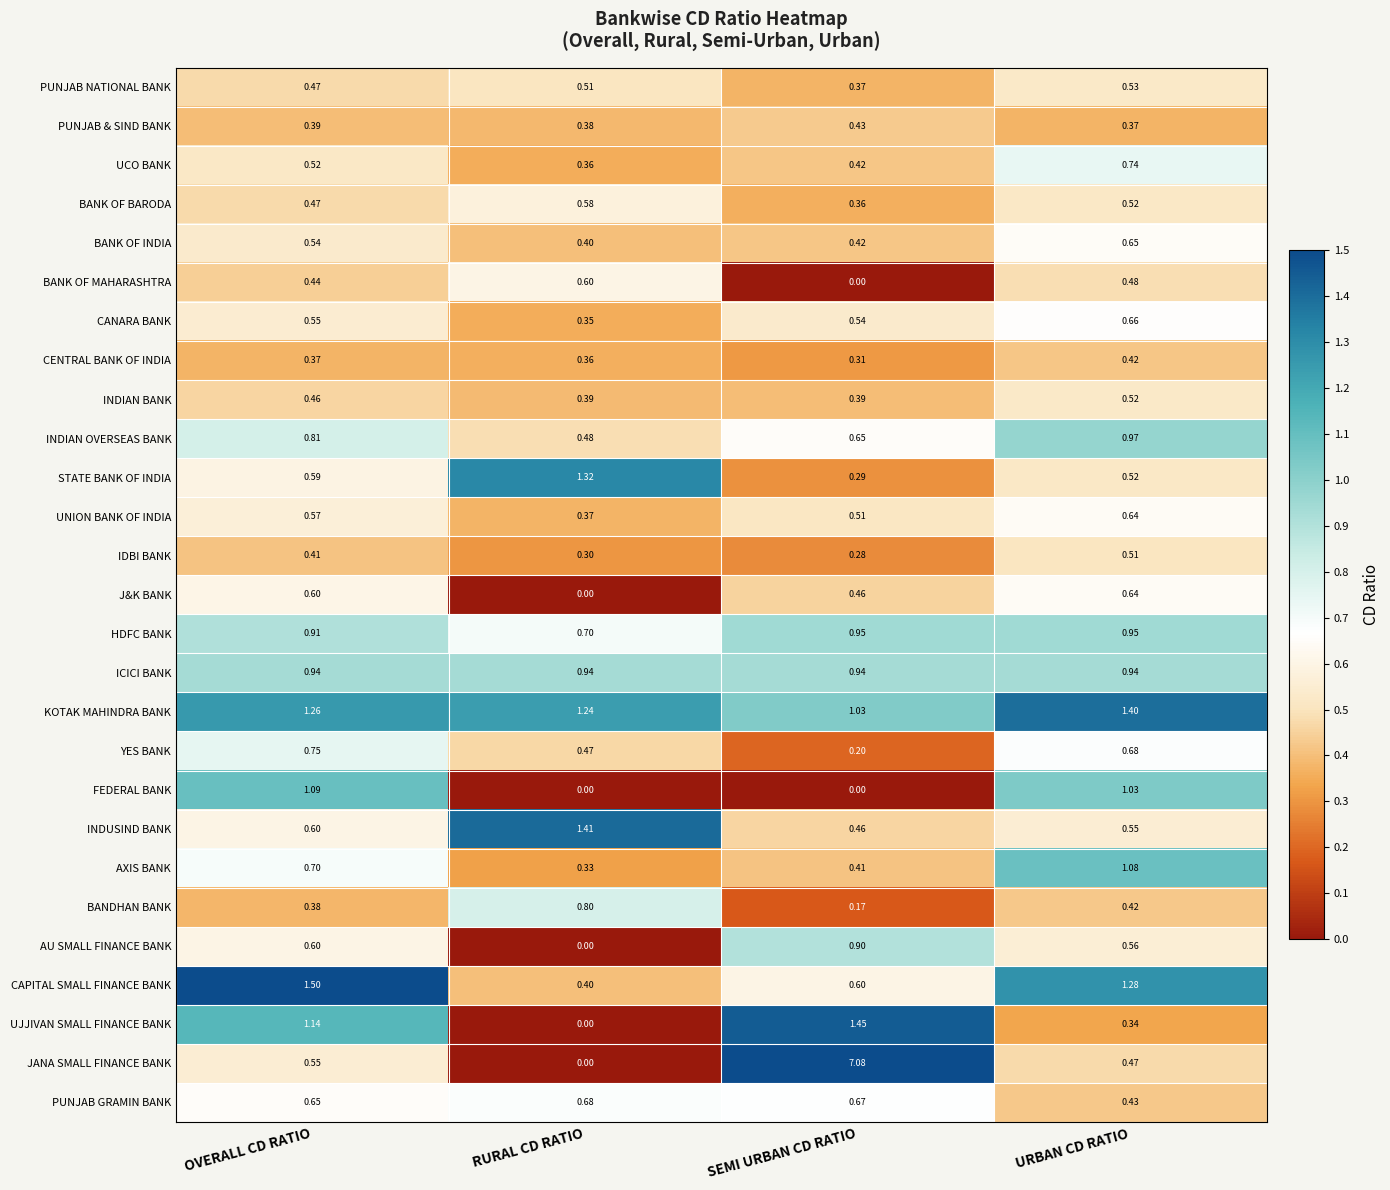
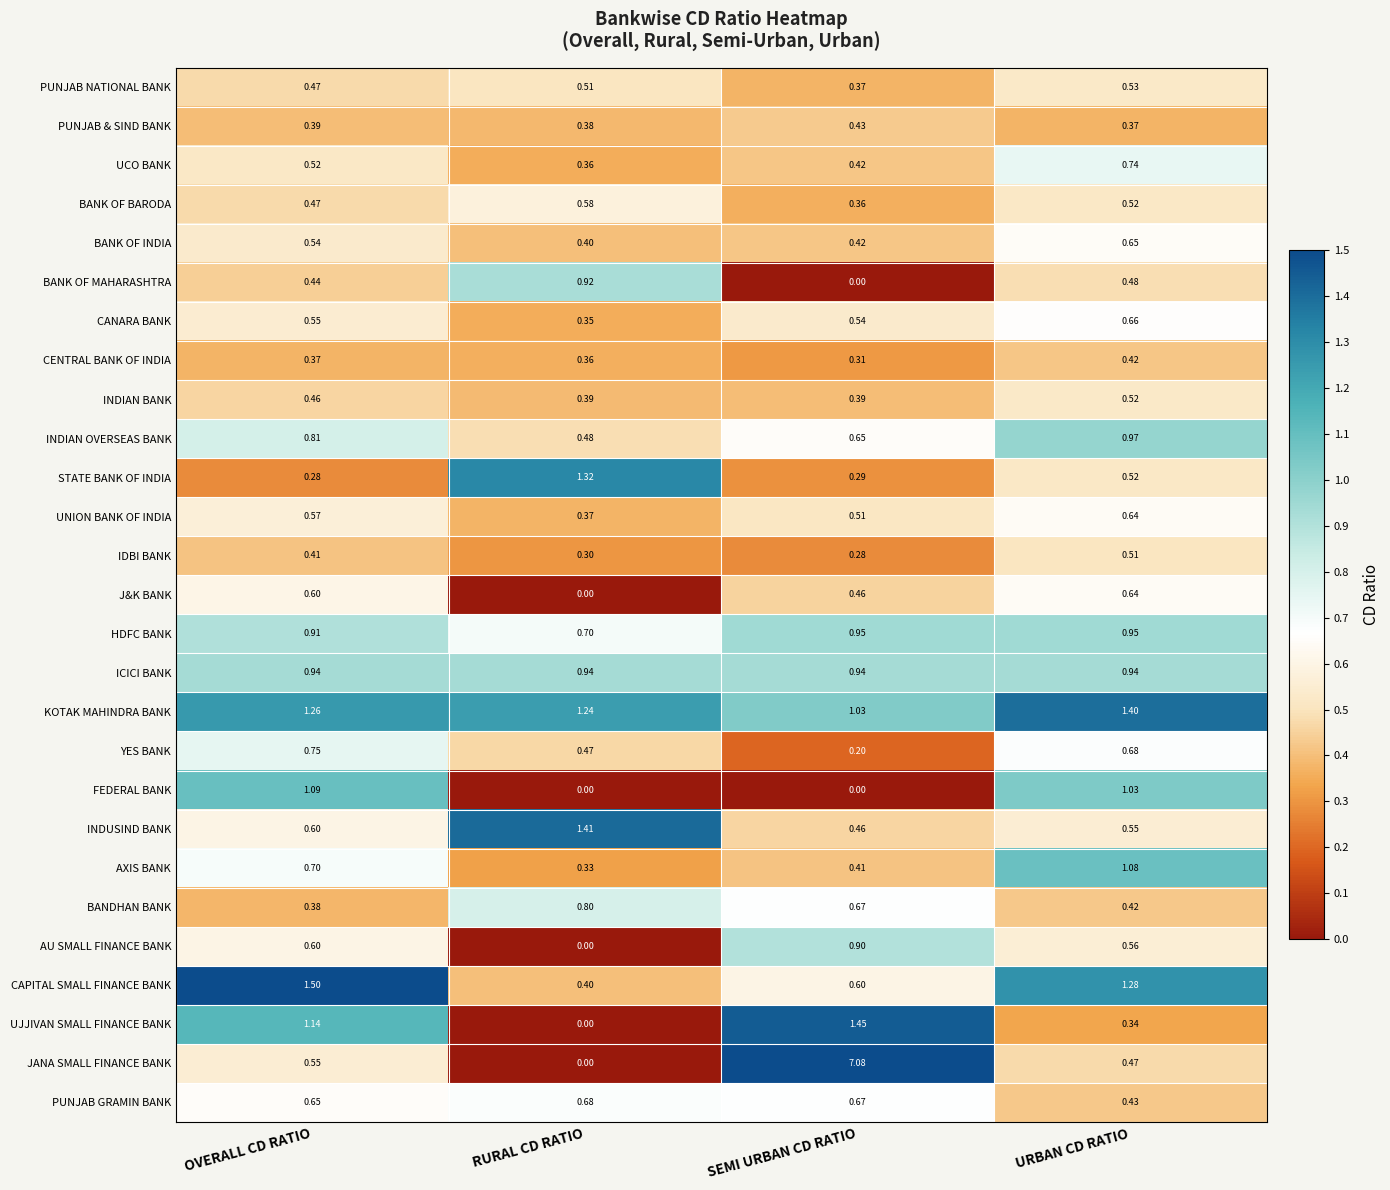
  {
    "PUNJAB NATIONAL BANK": {
      "OVERALL CD RATIO": 0.47,
      "RURAL CD RATIO": 0.51,
      "SEMI URBAN CD RATIO": 0.37,
      "URBAN CD RATIO": 0.53
    },
    "PUNJAB & SIND BANK": {
      "OVERALL CD RATIO": 0.39,
      "RURAL CD RATIO": 0.38,
      "SEMI URBAN CD RATIO": 0.43,
      "URBAN CD RATIO": 0.37
    },
    "UCO BANK": {
      "OVERALL CD RATIO": 0.52,
      "RURAL CD RATIO": 0.36,
      "SEMI URBAN CD RATIO": 0.42,
      "URBAN CD RATIO": 0.74
    },
    "BANK OF BARODA": {
      "OVERALL CD RATIO": 0.47,
      "RURAL CD RATIO": 0.58,
      "SEMI URBAN CD RATIO": 0.36,
      "URBAN CD RATIO": 0.52
    },
    "BANK OF INDIA": {
      "OVERALL CD RATIO": 0.54,
      "RURAL CD RATIO": 0.40,
      "SEMI URBAN CD RATIO": 0.42,
      "URBAN CD RATIO": 0.65
    },
    "BANK OF MAHARASHTRA": {
      "OVERALL CD RATIO": 0.44,
-     "RURAL CD RATIO": 0.60,
+     "RURAL CD RATIO": 0.92,
      "SEMI URBAN CD RATIO": 0.00,
      "URBAN CD RATIO": 0.48
    },
    "CANARA BANK": {
      "OVERALL CD RATIO": 0.55,
      "RURAL CD RATIO": 0.35,
      "SEMI URBAN CD RATIO": 0.54,
      "URBAN CD RATIO": 0.66
    },
    "CENTRAL BANK OF INDIA": {
      "OVERALL CD RATIO": 0.37,
      "RURAL CD RATIO": 0.36,
      "SEMI URBAN CD RATIO": 0.31,
      "URBAN CD RATIO": 0.42
    },
    "INDIAN BANK": {
      "OVERALL CD RATIO": 0.46,
      "RURAL CD RATIO": 0.39,
      "SEMI URBAN CD RATIO": 0.39,
      "URBAN CD RATIO": 0.52
    },
    "INDIAN OVERSEAS BANK": {
      "OVERALL CD RATIO": 0.81,
      "RURAL CD RATIO": 0.48,
      "SEMI URBAN CD RATIO": 0.65,
      "URBAN CD RATIO": 0.97
    },
    "STATE BANK OF INDIA": {
-     "OVERALL CD RATIO": 0.59,
+     "OVERALL CD RATIO": 0.28,
      "RURAL CD RATIO": 1.32,
      "SEMI URBAN CD RATIO": 0.29,
      "URBAN CD RATIO": 0.52
    },
    "UNION BANK OF INDIA": {
      "OVERALL CD RATIO": 0.57,
      "RURAL CD RATIO": 0.37,
      "SEMI URBAN CD RATIO": 0.51,
      "URBAN CD RATIO": 0.64
    },
    "IDBI BANK": {
      "OVERALL CD RATIO": 0.41,
      "RURAL CD RATIO": 0.30,
      "SEMI URBAN CD RATIO": 0.28,
      "URBAN CD RATIO": 0.51
    },
    "J&K BANK": {
      "OVERALL CD RATIO": 0.60,
      "RURAL CD RATIO": 0.00,
      "SEMI URBAN CD RATIO": 0.46,
      "URBAN CD RATIO": 0.64
    },
    "HDFC BANK": {
      "OVERALL CD RATIO": 0.91,
      "RURAL CD RATIO": 0.70,
      "SEMI URBAN CD RATIO": 0.95,
      "URBAN CD RATIO": 0.95
    },
    "ICICI BANK": {
      "OVERALL CD RATIO": 0.94,
      "RURAL CD RATIO": 0.94,
      "SEMI URBAN CD RATIO": 0.94,
      "URBAN CD RATIO": 0.94
    },
    "KOTAK MAHINDRA BANK": {
      "OVERALL CD RATIO": 1.26,
      "RURAL CD RATIO": 1.24,
      "SEMI URBAN CD RATIO": 1.03,
      "URBAN CD RATIO": 1.40
    },
    "YES BANK": {
      "OVERALL CD RATIO": 0.75,
      "RURAL CD RATIO": 0.47,
      "SEMI URBAN CD RATIO": 0.20,
      "URBAN CD RATIO": 0.68
    },
    "FEDERAL BANK": {
      "OVERALL CD RATIO": 1.09,
      "RURAL CD RATIO": 0.00,
      "SEMI URBAN CD RATIO": 0.00,
      "URBAN CD RATIO": 1.03
    },
    "INDUSIND BANK": {
      "OVERALL CD RATIO": 0.60,
      "RURAL CD RATIO": 1.41,
      "SEMI URBAN CD RATIO": 0.46,
      "URBAN CD RATIO": 0.55
    },
    "AXIS BANK": {
      "OVERALL CD RATIO": 0.70,
      "RURAL CD RATIO": 0.33,
      "SEMI URBAN CD RATIO": 0.41,
      "URBAN CD RATIO": 1.08
    },
    "BANDHAN BANK": {
      "OVERALL CD RATIO": 0.38,
      "RURAL CD RATIO": 0.80,
-     "SEMI URBAN CD RATIO": 0.17,
+     "SEMI URBAN CD RATIO": 0.67,
      "URBAN CD RATIO": 0.42
    },
    "AU SMALL FINANCE BANK": {
      "OVERALL CD RATIO": 0.60,
      "RURAL CD RATIO": 0.00,
      "SEMI URBAN CD RATIO": 0.90,
      "URBAN CD RATIO": 0.56
    },
    "CAPITAL SMALL FINANCE BANK": {
      "OVERALL CD RATIO": 1.50,
      "RURAL CD RATIO": 0.40,
      "SEMI URBAN CD RATIO": 0.60,
      "URBAN CD RATIO": 1.28
    },
    "UJJIVAN SMALL FINANCE BANK": {
      "OVERALL CD RATIO": 1.14,
      "RURAL CD RATIO": 0.00,
      "SEMI URBAN CD RATIO": 1.45,
      "URBAN CD RATIO": 0.34
    },
    "JANA SMALL FINANCE BANK": {
      "OVERALL CD RATIO": 0.55,
      "RURAL CD RATIO": 0.00,
      "SEMI URBAN CD RATIO": 7.08,
      "URBAN CD RATIO": 0.47
    },
    "PUNJAB GRAMIN BANK": {
      "OVERALL CD RATIO": 0.65,
      "RURAL CD RATIO": 0.68,
      "SEMI URBAN CD RATIO": 0.67,
      "URBAN CD RATIO": 0.43
    }
  }
